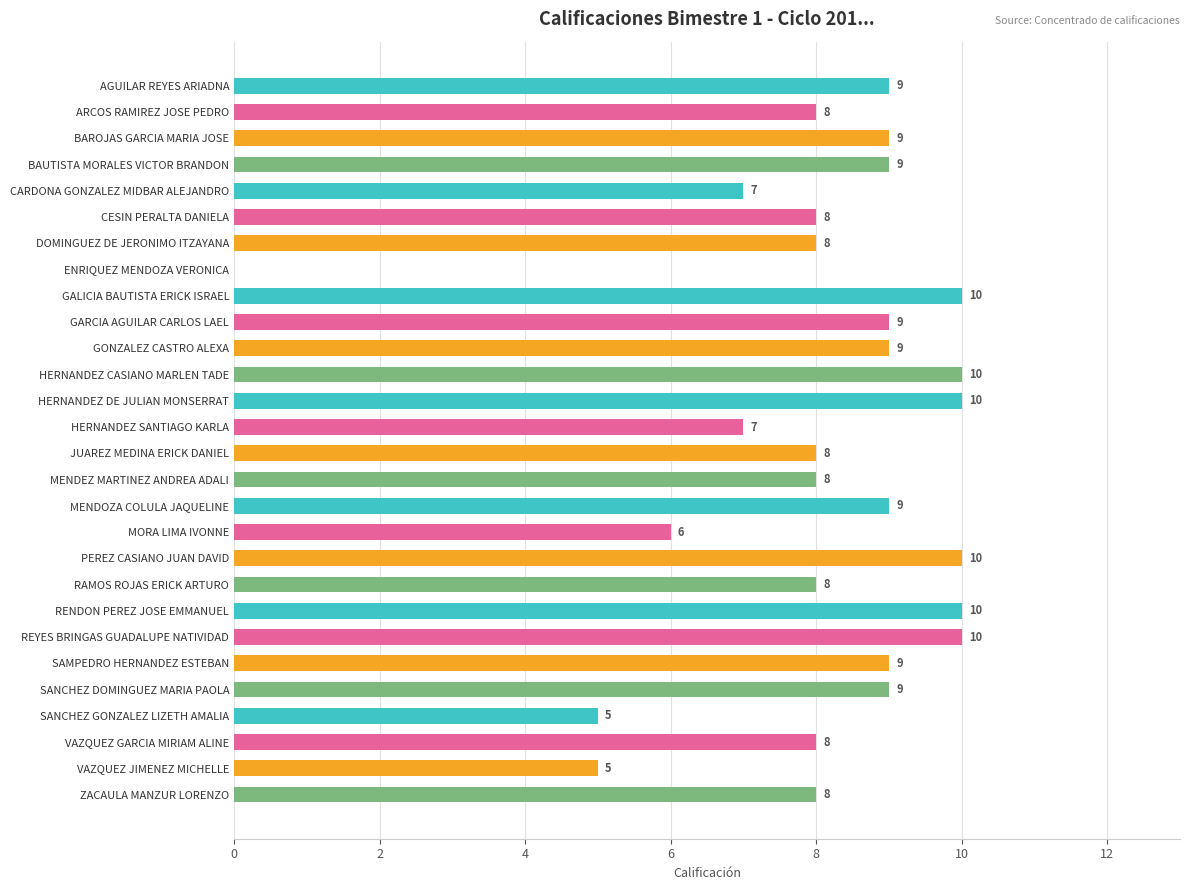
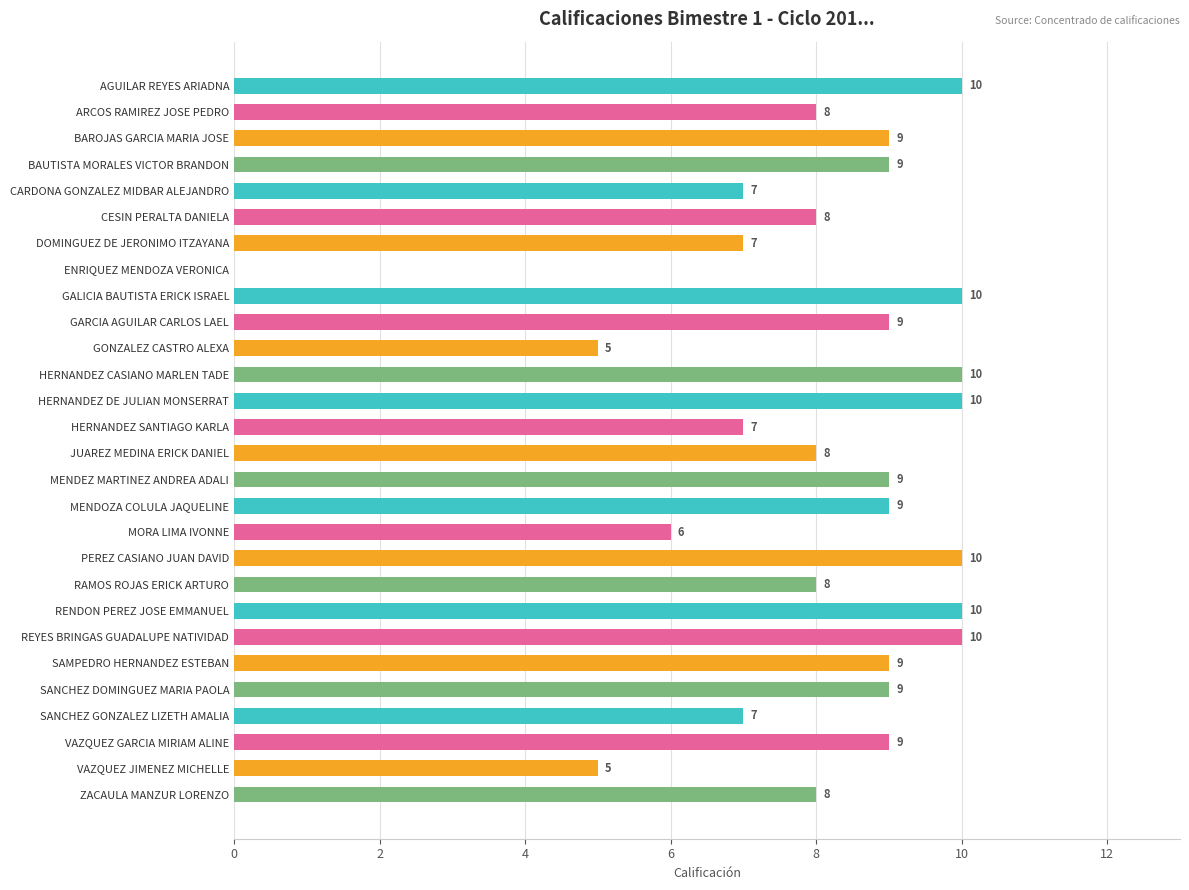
  {
-   "AGUILAR REYES ARIADNA": 9,
+   "AGUILAR REYES ARIADNA": 10,
    "ARCOS RAMIREZ JOSE PEDRO": 8,
    "BAROJAS GARCIA MARIA JOSE": 9,
    "BAUTISTA MORALES VICTOR BRANDON": 9,
    "CARDONA GONZALEZ MIDBAR ALEJANDRO": 7,
    "CESIN PERALTA DANIELA": 8,
-   "DOMINGUEZ DE JERONIMO ITZAYANA": 8,
+   "DOMINGUEZ DE JERONIMO ITZAYANA": 7,
    "GALICIA BAUTISTA ERICK ISRAEL": 10,
    "GARCIA AGUILAR CARLOS LAEL": 9,
-   "GONZALEZ CASTRO ALEXA": 9,
+   "GONZALEZ CASTRO ALEXA": 5,
    "HERNANDEZ CASIANO MARLEN TADE": 10,
    "HERNANDEZ DE JULIAN MONSERRAT": 10,
    "HERNANDEZ SANTIAGO KARLA": 7,
    "JUAREZ MEDINA ERICK DANIEL": 8,
-   "MENDEZ MARTINEZ ANDREA ADALI": 8,
+   "MENDEZ MARTINEZ ANDREA ADALI": 9,
    "MENDOZA COLULA JAQUELINE": 9,
    "MORA LIMA IVONNE": 6,
    "PEREZ CASIANO JUAN DAVID": 10,
    "RAMOS ROJAS ERICK ARTURO": 8,
    "RENDON PEREZ JOSE EMMANUEL": 10,
    "REYES BRINGAS GUADALUPE NATIVIDAD": 10,
    "SAMPEDRO HERNANDEZ ESTEBAN": 9,
    "SANCHEZ DOMINGUEZ MARIA PAOLA": 9,
-   "SANCHEZ GONZALEZ LIZETH AMALIA": 5,
-   "VAZQUEZ GARCIA MIRIAM ALINE": 8,
+   "SANCHEZ GONZALEZ LIZETH AMALIA": 7,
+   "VAZQUEZ GARCIA MIRIAM ALINE": 9,
    "VAZQUEZ JIMENEZ MICHELLE": 5,
    "ZACAULA MANZUR LORENZO": 8
  }
